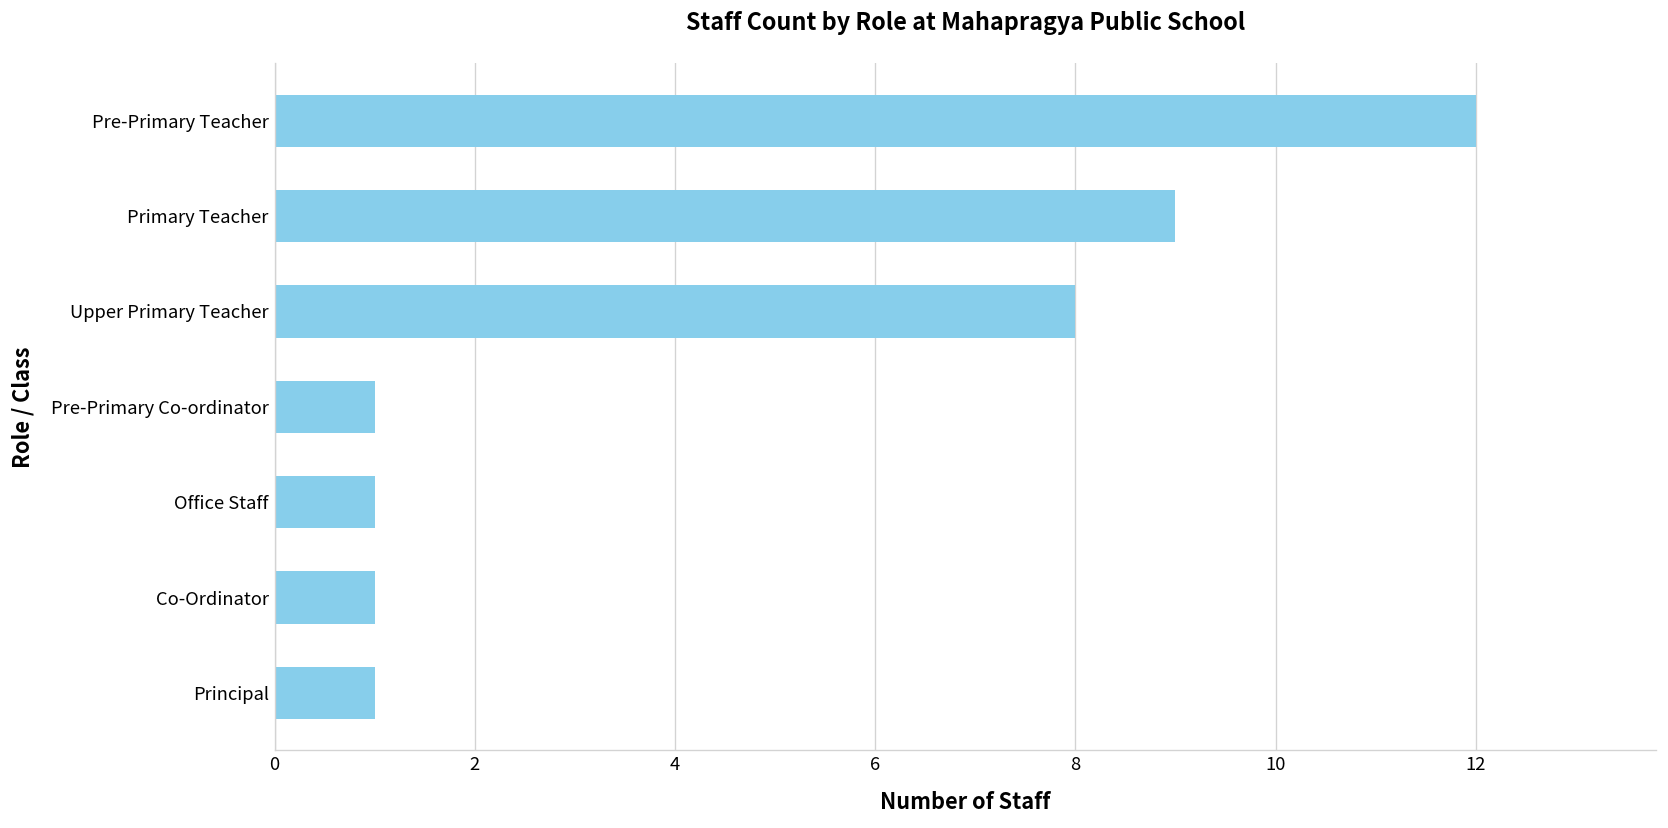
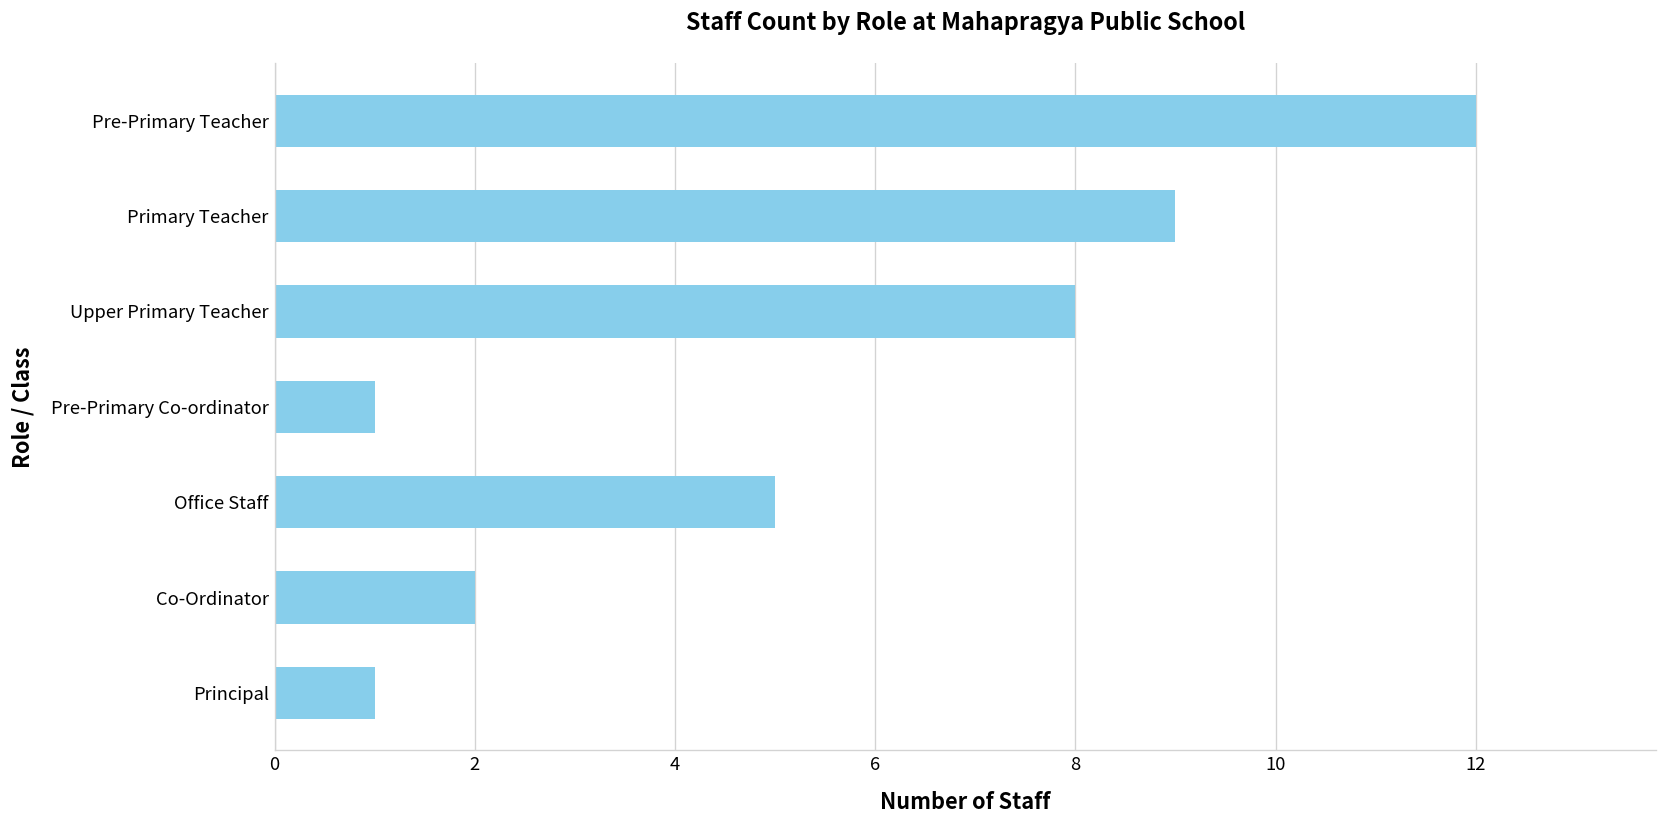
  {
    "Pre-Primary Teacher": 12,
    "Primary Teacher": 9,
    "Upper Primary Teacher": 8,
    "Pre-Primary Co-ordinator": 1,
-   "Office Staff": 1,
-   "Co-Ordinator": 1,
+   "Office Staff": 5,
+   "Co-Ordinator": 2,
    "Principal": 1
  }
